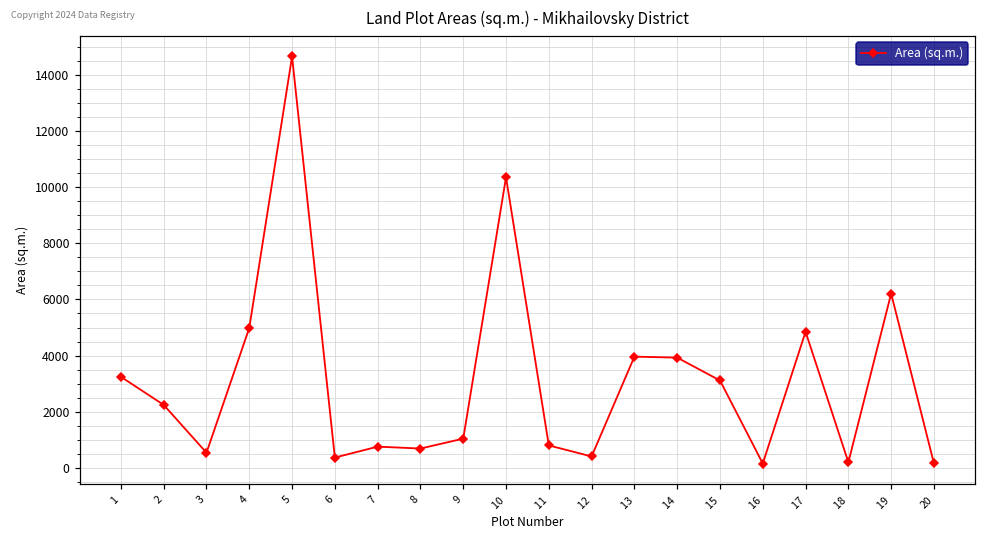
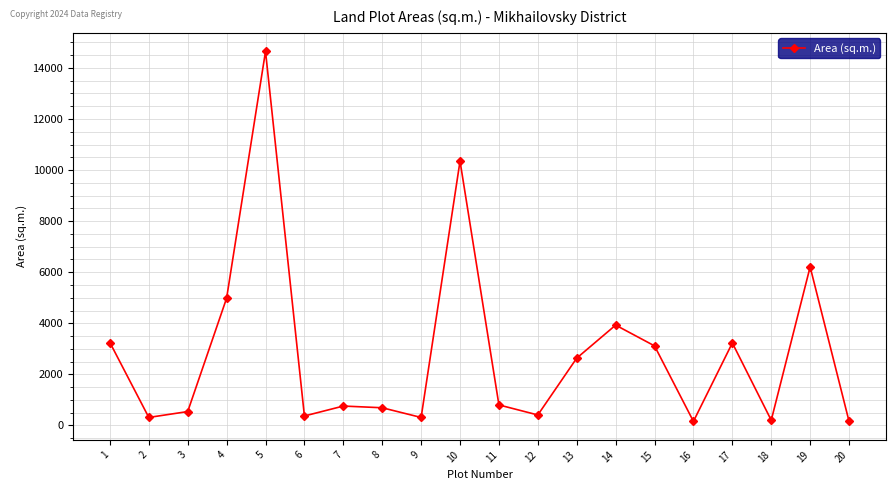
  {
    "1": 3200,
-   "2": 2200,
+   "2": 300,
    "3": 500,
    "4": 5000,
    "5": 14600,
    "6": 400,
    "7": 800,
    "8": 700,
-   "9": 1000,
+   "9": 300,
    "10": 10300,
    "11": 800,
    "12": 400,
-   "13": 4000,
+   "13": 2600,
    "14": 3900,
    "15": 3100,
    "16": 200,
-   "17": 4800,
+   "17": 3200,
    "18": 200,
    "19": 6200,
    "20": 200
  }
